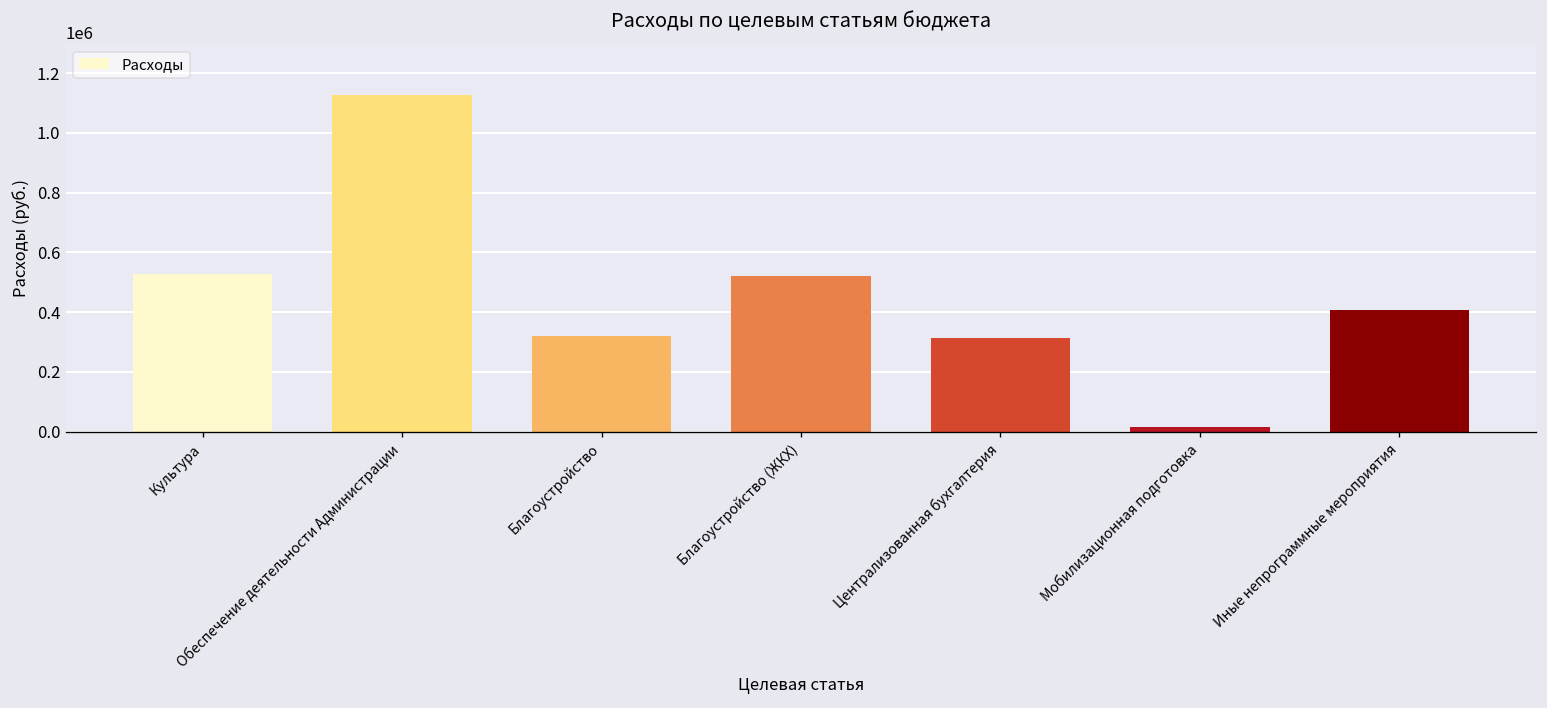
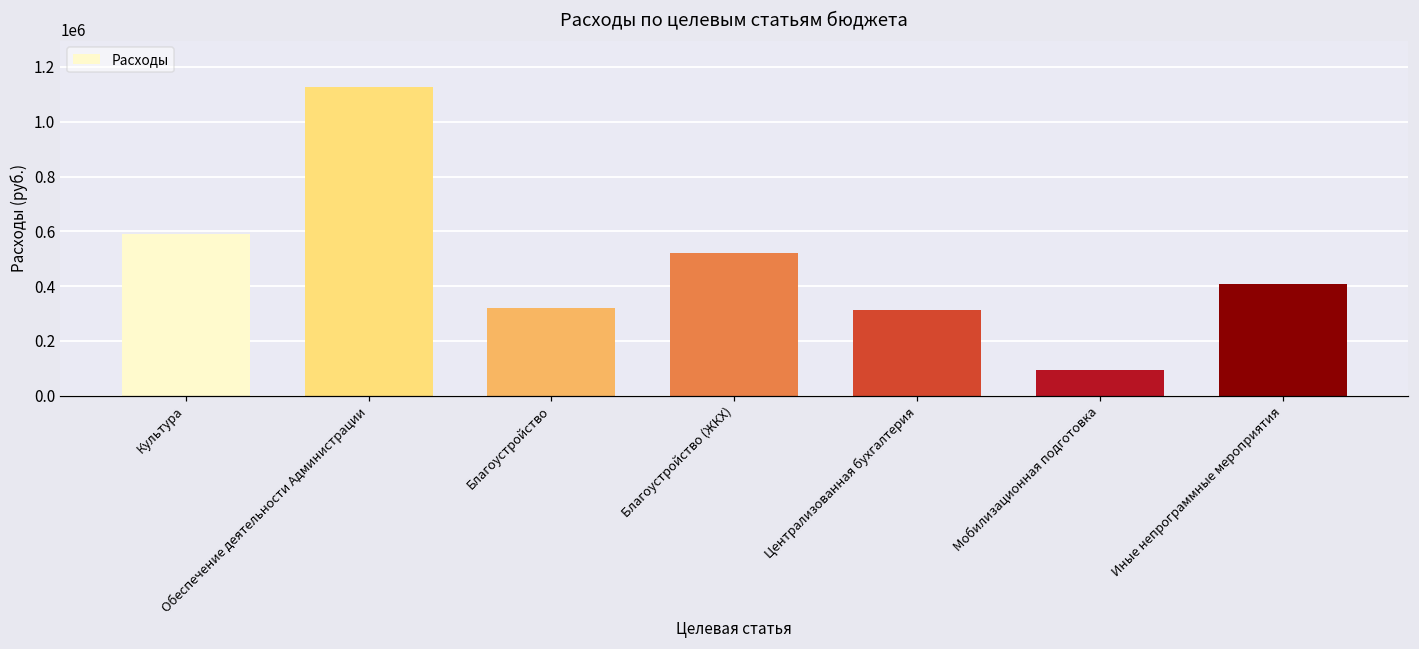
  {
-   "Культура": 530000,
+   "Культура": 590000,
    "Обеспечение деятельности Администрации": 1130000,
    "Благоустройство": 320000,
    "Благоустройство (ЖКХ)": 520000,
    "Централизованная бухгалтерия": 310000,
-   "Мобилизационная подготовка": 20000,
+   "Мобилизационная подготовка": 90000,
    "Иные непрограммные мероприятия": 410000
  }
